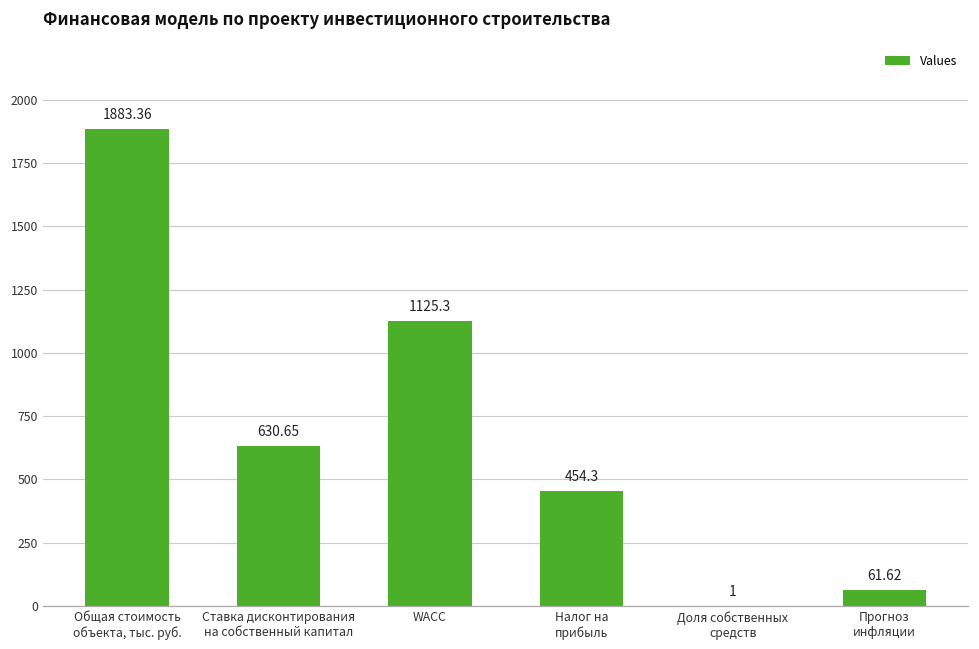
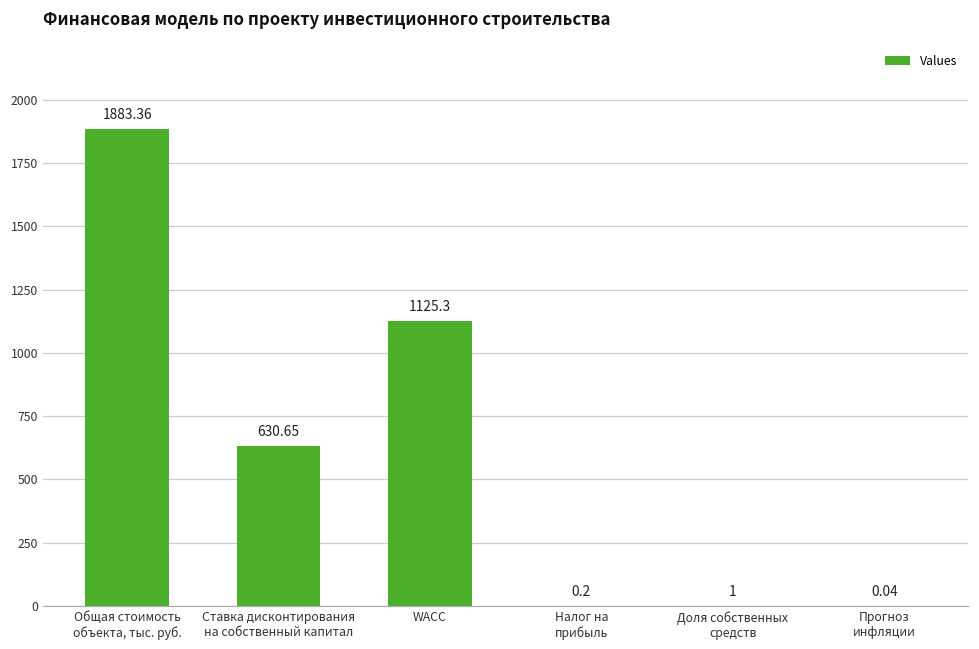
  {
    "Общая стоимость объекта, тыс. руб.": 1883.36,
    "Ставка дисконтирования на собственный капитал": 630.65,
    "WACC": 1125.3,
-   "Налог на прибыль": 454.3,
+   "Налог на прибыль": 0.2,
    "Доля собственных средств": 1,
-   "Прогноз инфляции": 61.62
+   "Прогноз инфляции": 0.04
  }
